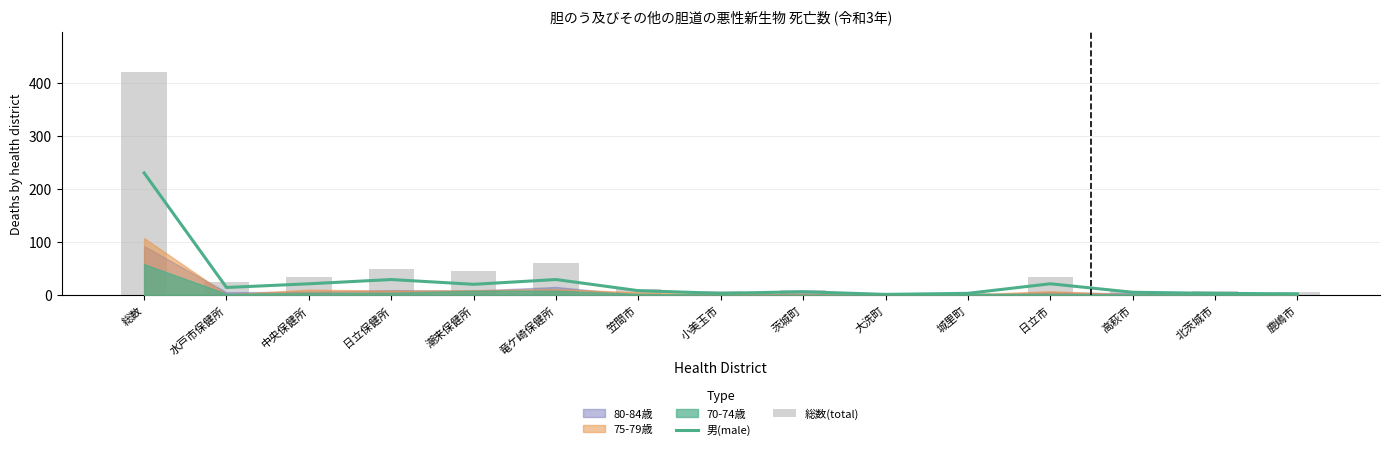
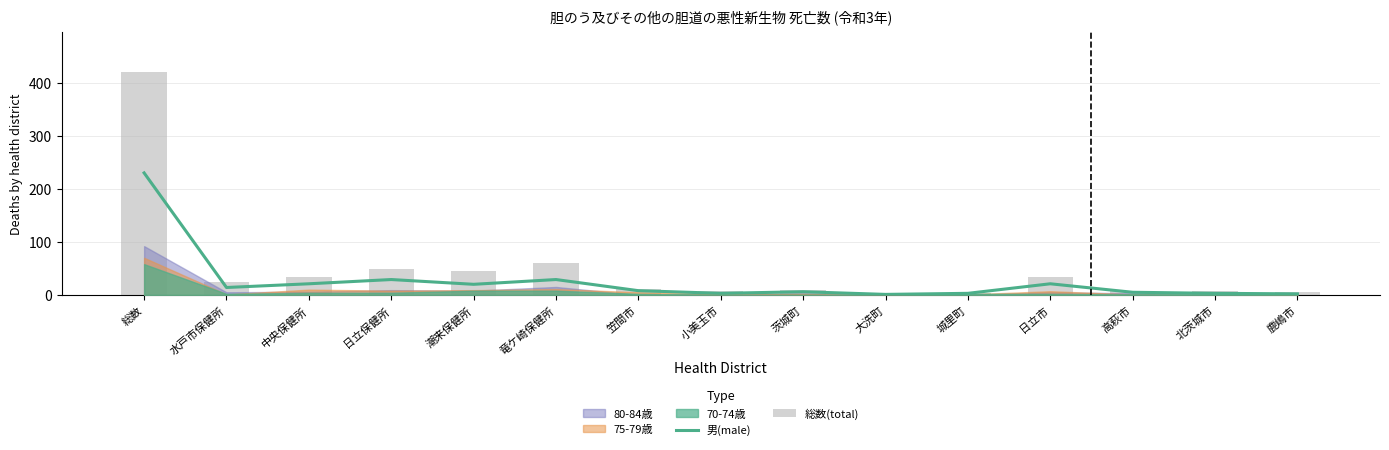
  {
    "75-79歳": {
-     "総数": 110
+     "総数": 70
    }
  }
